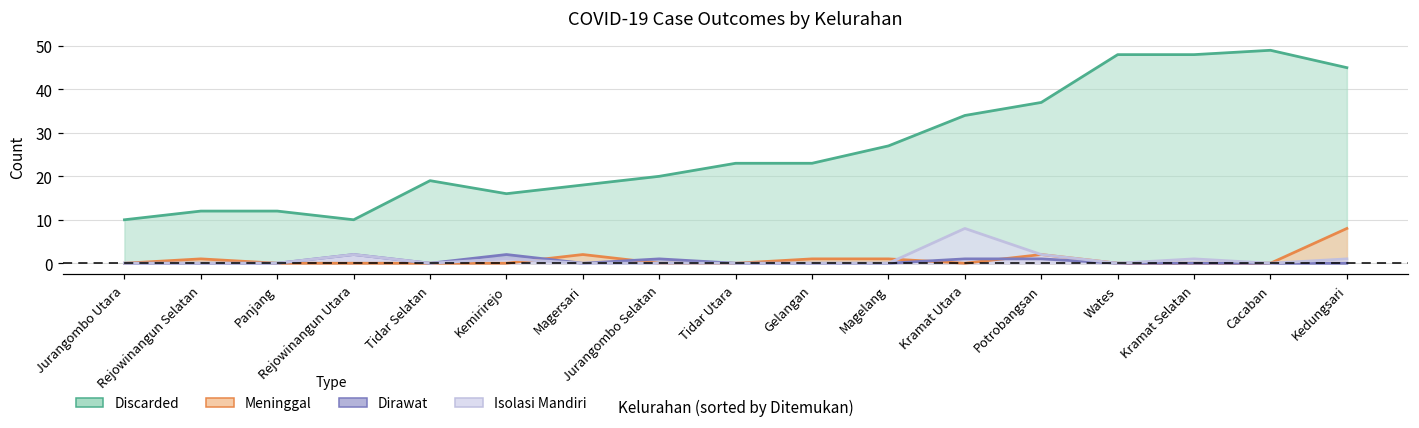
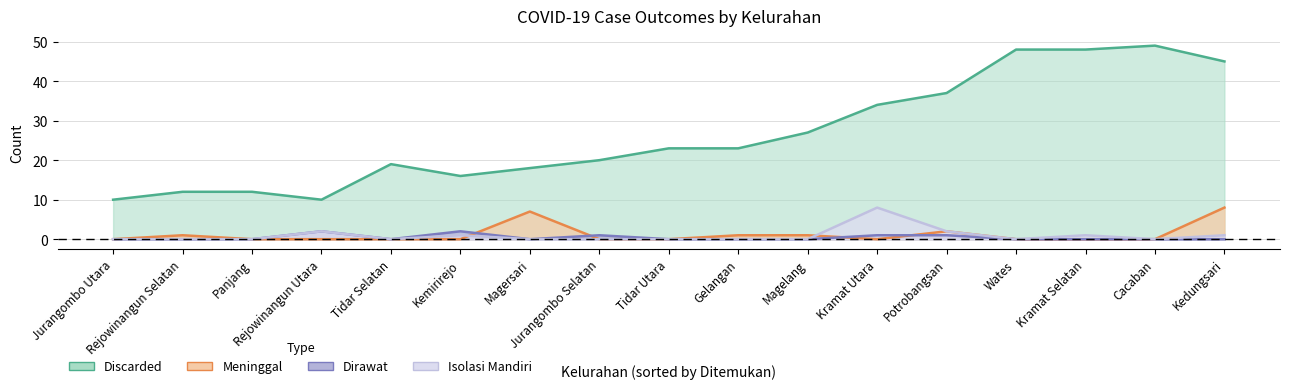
  {
    "Meninggal": {
      "Rejowinangun Selatan": 1,
      "Rejowinangun Utara": 0,
      "Kemirirejo": 0,
-     "Magersari": 2,
+     "Magersari": 7,
      "Gelangan": 1,
      "Magelang": 1,
      "Kramat Utara": 0,
      "Kedungsari": 8
    }
  }
